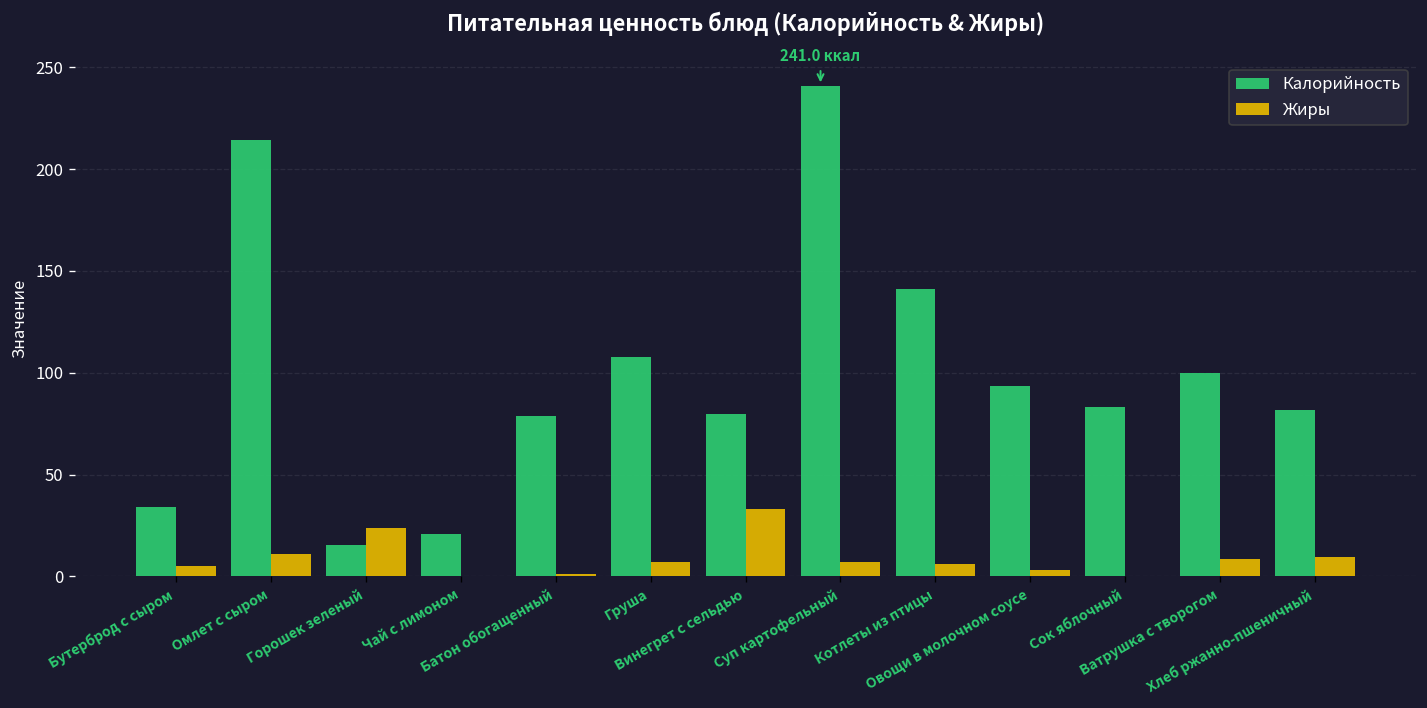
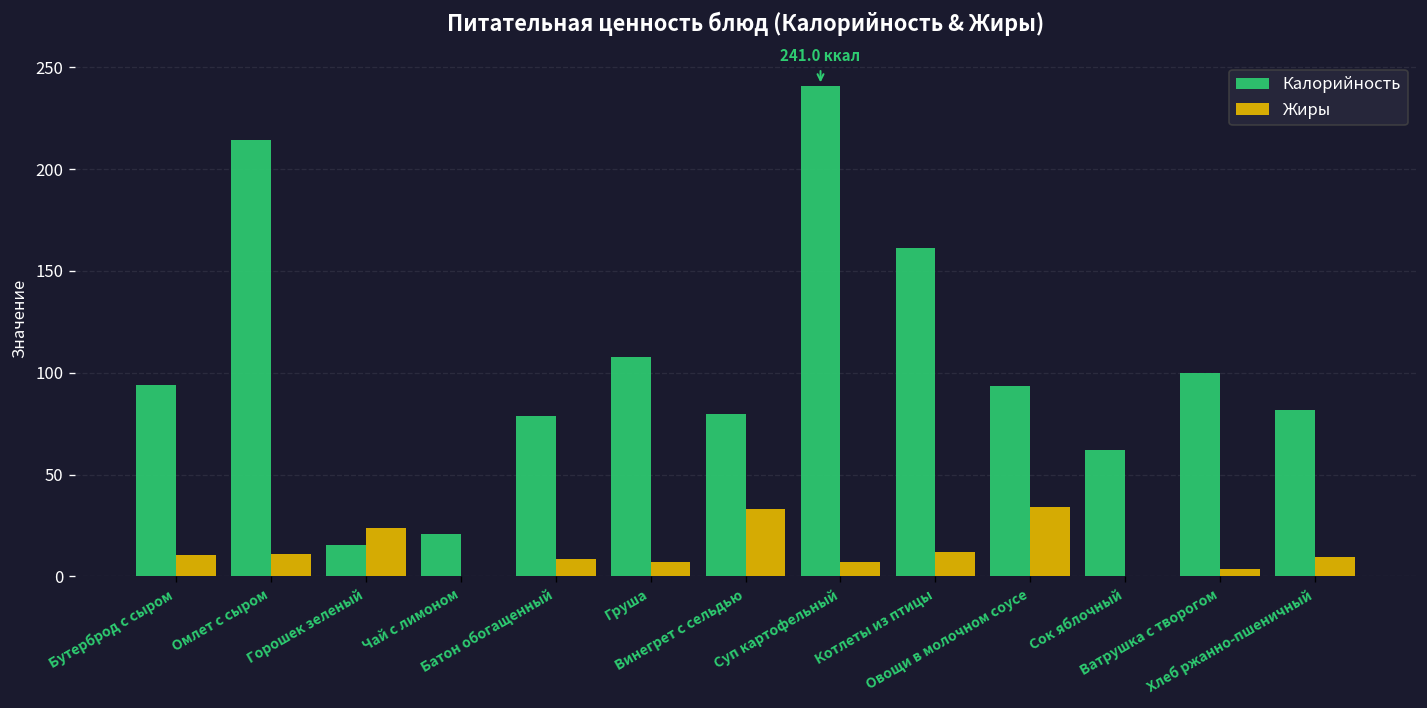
  {
    "Калорийность": {
-     "Бутерброд с сыром": 34,
+     "Бутерброд с сыром": 94,
      "Омлет с сыром": 215,
      "Горошек зеленый": 16,
      "Чай с лимоном": 21,
      "Батон обогащенный": 79,
      "Груша": 108,
      "Винегрет с сельдью": 80,
-     "Котлеты из птицы": 141,
+     "Котлеты из птицы": 162,
      "Овощи в молочном соусе": 94,
-     "Сок яблочный": 83,
+     "Сок яблочный": 62,
      "Ватрушка с творогом": 100,
      "Хлеб ржанно-пшеничный": 82
    },
    "Жиры": {
-     "Бутерброд с сыром": 5,
+     "Бутерброд с сыром": 11,
      "Омлет с сыром": 11,
      "Горошек зеленый": 24,
      "Чай с лимоном": 0,
-     "Батон обогащенный": 1,
+     "Батон обогащенный": 9,
      "Груша": 7,
      "Винегрет с сельдью": 33,
      "Суп картофельный": 7,
-     "Котлеты из птицы": 6,
-     "Овощи в молочном соусе": 3,
-     "Ватрушка с творогом": 8,
+     "Котлеты из птицы": 12,
+     "Овощи в молочном соусе": 34,
+     "Ватрушка с творогом": 4,
      "Хлеб ржанно-пшеничный": 10
    }
  }
